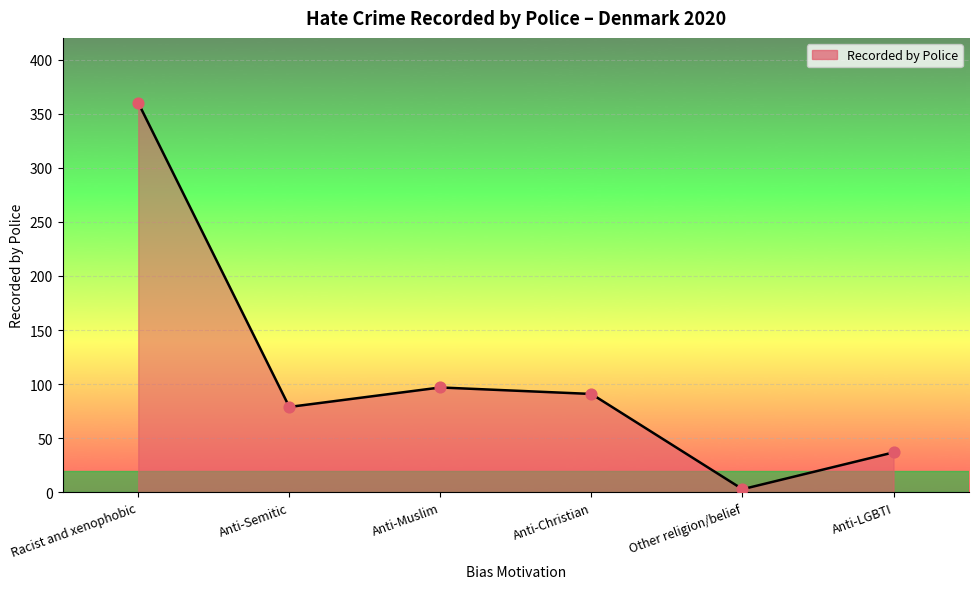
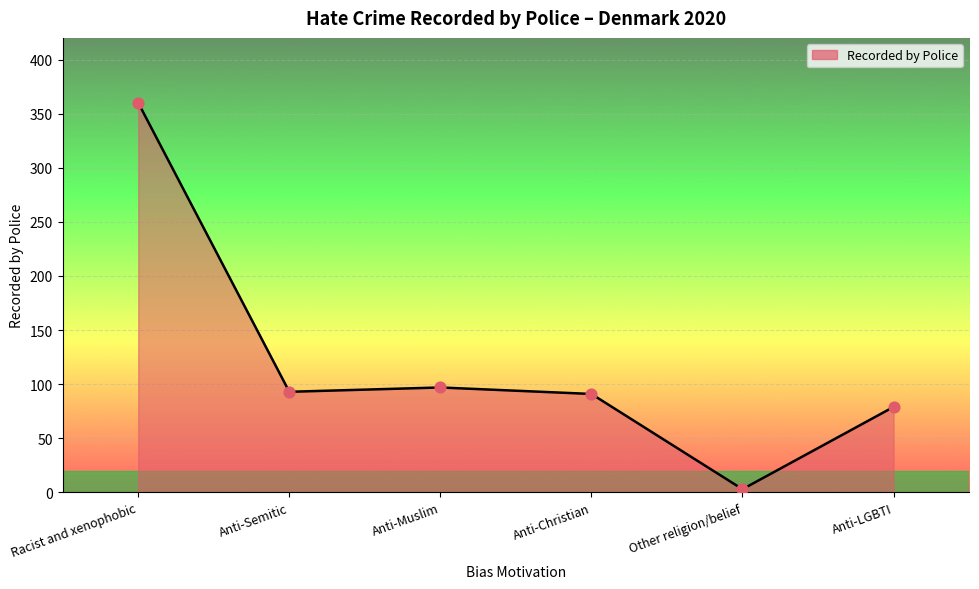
  {
    "Racist and xenophobic": 360,
-   "Anti-Semitic": 79,
+   "Anti-Semitic": 93,
    "Anti-Muslim": 97,
    "Anti-Christian": 91,
-   "Anti-LGBTI": 37
+   "Anti-LGBTI": 79
  }
